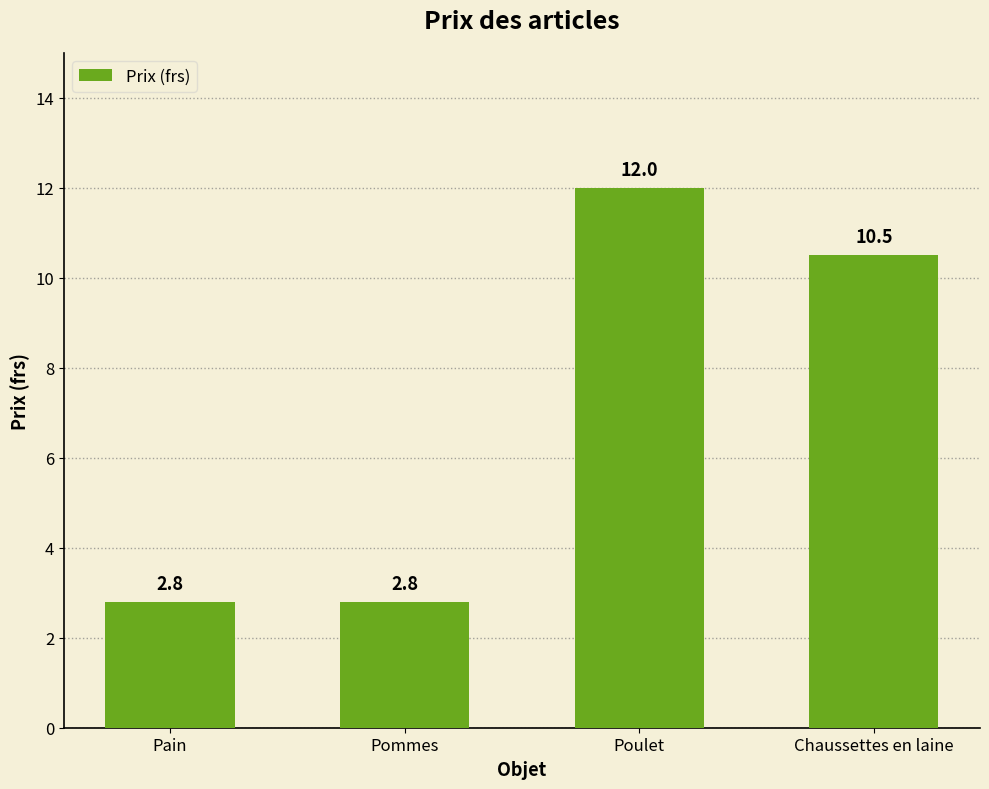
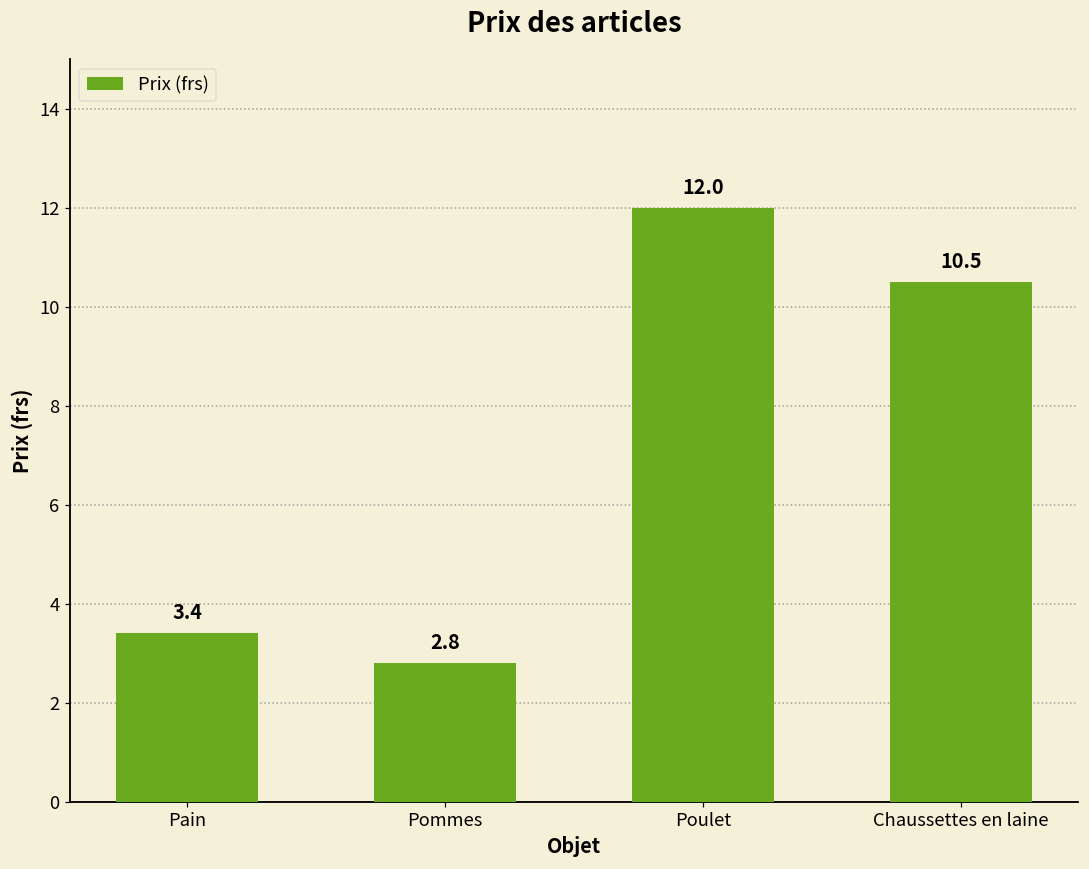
  {
-   "Pain": 2.8,
+   "Pain": 3.4,
    "Pommes": 2.8,
    "Poulet": 12.0,
    "Chaussettes en laine": 10.5
  }
